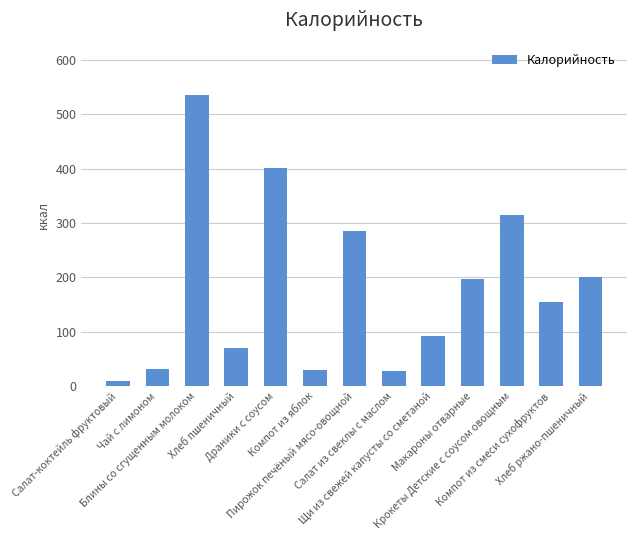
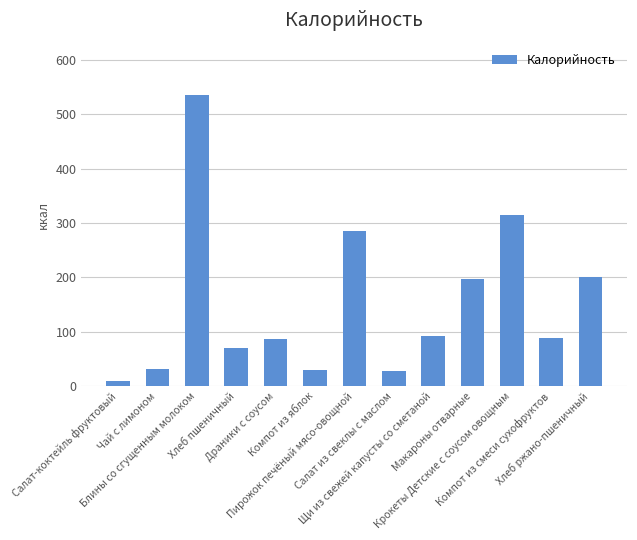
  {
    "Салат-коктейль фруктовый": 10,
    "Чай с лимоном": 30,
    "Блины со сгущенным молоком": 540,
    "Хлеб пшеничный": 70,
-   "Драники с соусом": 400,
+   "Драники с соусом": 90,
    "Компот из яблок": 30,
    "Пирожок печёный мясо-овощной": 280,
    "Салат из свеклы с маслом": 30,
    "Щи из свежей капусты со сметаной": 90,
    "Макароны отварные": 200,
    "Крокеты Детские с соусом овощным": 320,
-   "Компот из смеси сухофруктов": 150,
+   "Компот из смеси сухофруктов": 90,
    "Хлеб ржано-пшеничный": 200
  }
